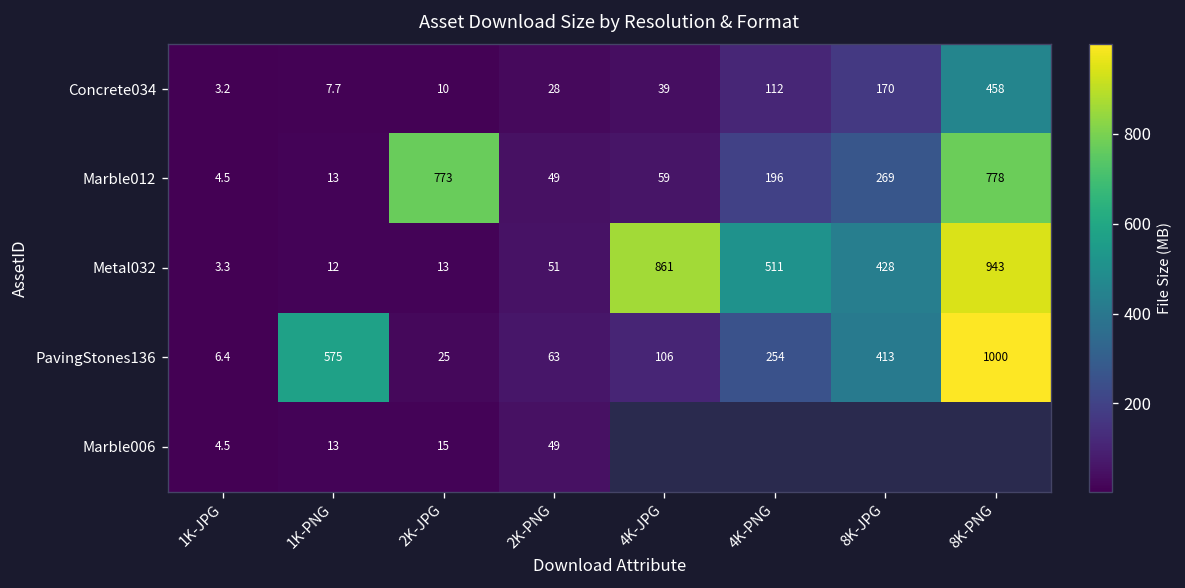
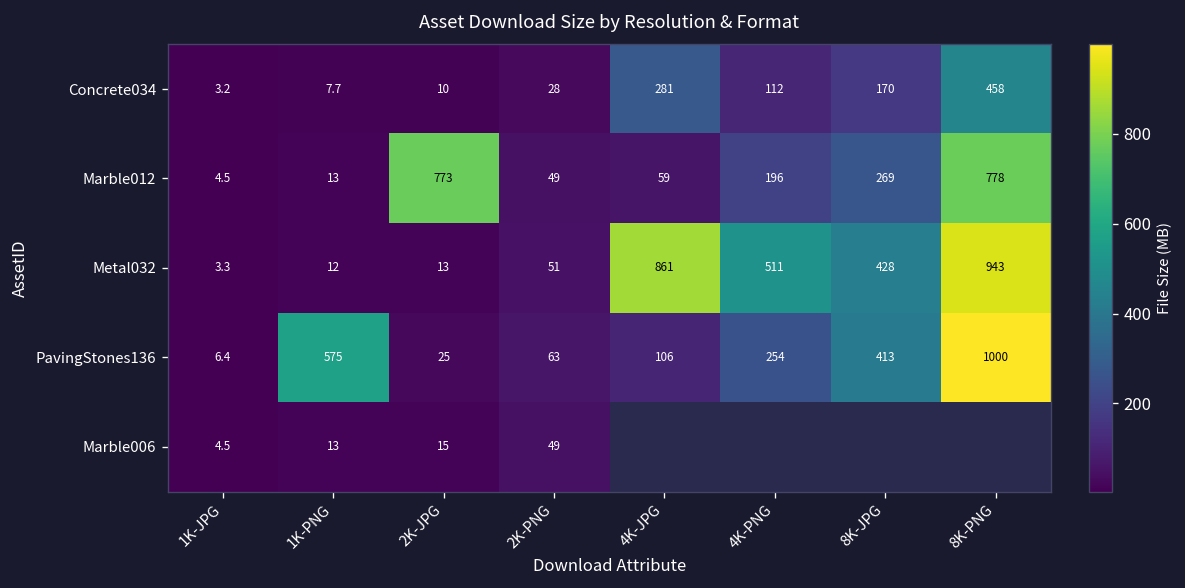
  {
    "Concrete034": {
      "1K-JPG": 3.2,
      "1K-PNG": 7.7,
      "2K-JPG": 10,
      "2K-PNG": 28,
-     "4K-JPG": 39,
+     "4K-JPG": 281,
      "4K-PNG": 112,
      "8K-JPG": 170,
      "8K-PNG": 458
    },
    "Marble012": {
      "1K-JPG": 4.5,
      "1K-PNG": 13,
      "2K-JPG": 773,
      "2K-PNG": 49,
      "4K-JPG": 59,
      "4K-PNG": 196,
      "8K-JPG": 269,
      "8K-PNG": 778
    },
    "Metal032": {
      "1K-JPG": 3.3,
      "1K-PNG": 12,
      "2K-JPG": 13,
      "2K-PNG": 51,
      "4K-JPG": 861,
      "4K-PNG": 511,
      "8K-JPG": 428,
      "8K-PNG": 943
    },
    "PavingStones136": {
      "1K-JPG": 6.4,
      "1K-PNG": 575,
      "2K-JPG": 25,
      "2K-PNG": 63,
      "4K-JPG": 106,
      "4K-PNG": 254,
      "8K-JPG": 413,
      "8K-PNG": 1000
    },
    "Marble006": {
      "1K-JPG": 4.5,
      "1K-PNG": 13,
      "2K-JPG": 15,
      "2K-PNG": 49
    }
  }
